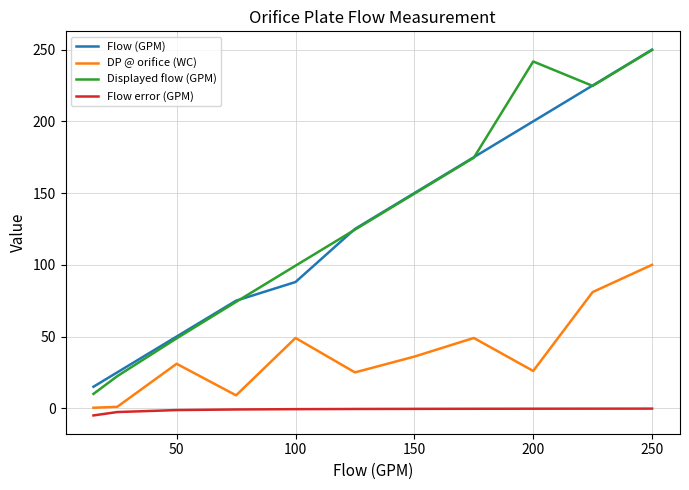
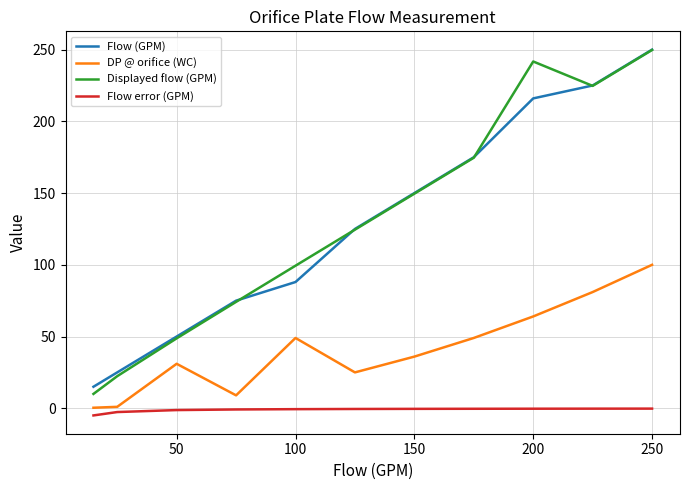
  {
    "Flow (GPM)": {
      "100": 88,
-     "200": 200
+     "200": 216
    },
    "DP @ orifice (WC)": {
      "50": 31,
      "100": 49,
      "150": 36,
-     "200": 26,
+     "200": 64,
      "250": 100
    },
    "Displayed flow (GPM)": {
      "100": 99,
      "200": 242
    },
    "Flow error (GPM)": {
      "50": -1,
      "100": -1,
      "150": 0,
      "200": 0,
      "250": 0
    }
  }
